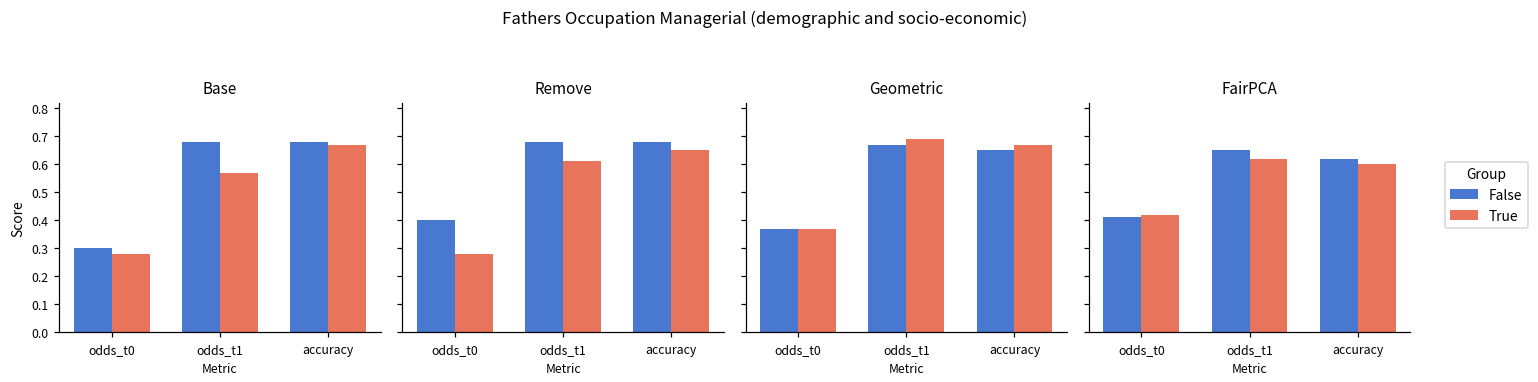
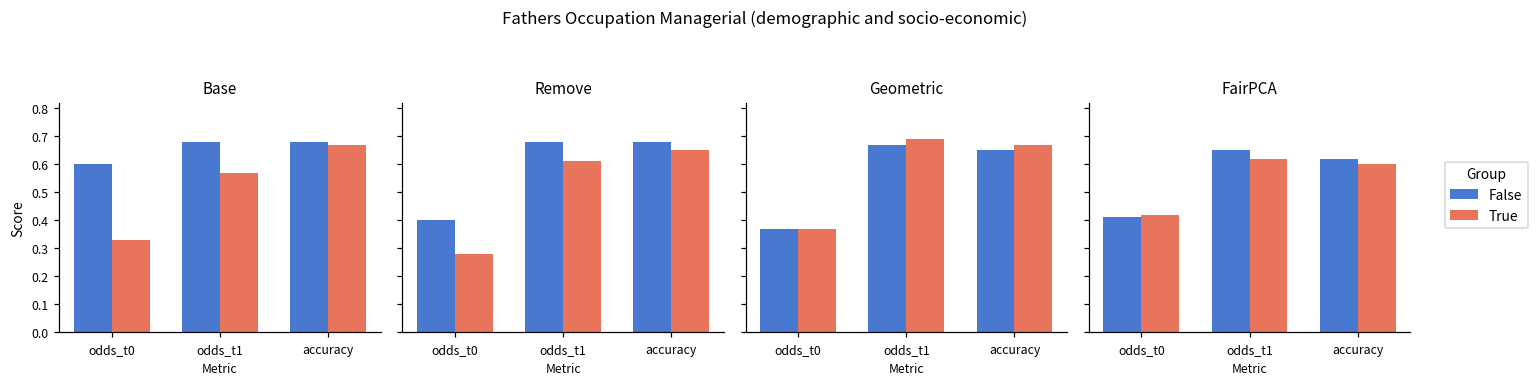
  {
    "Base": {
      "False": {
-       "odds_t0": 0.3,
+       "odds_t0": 0.6,
        "odds_t1": 0.68,
        "accuracy": 0.68
      },
      "True": {
-       "odds_t0": 0.28,
+       "odds_t0": 0.33,
        "odds_t1": 0.57,
        "accuracy": 0.67
      }
    }
  }
